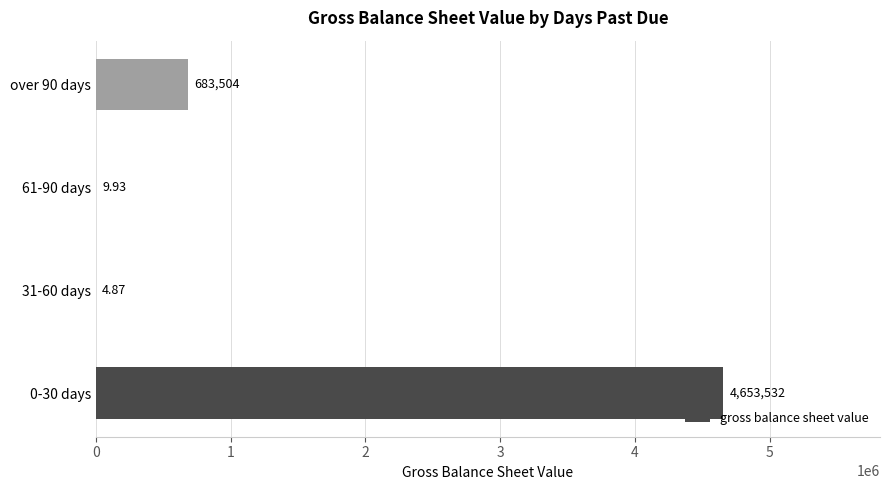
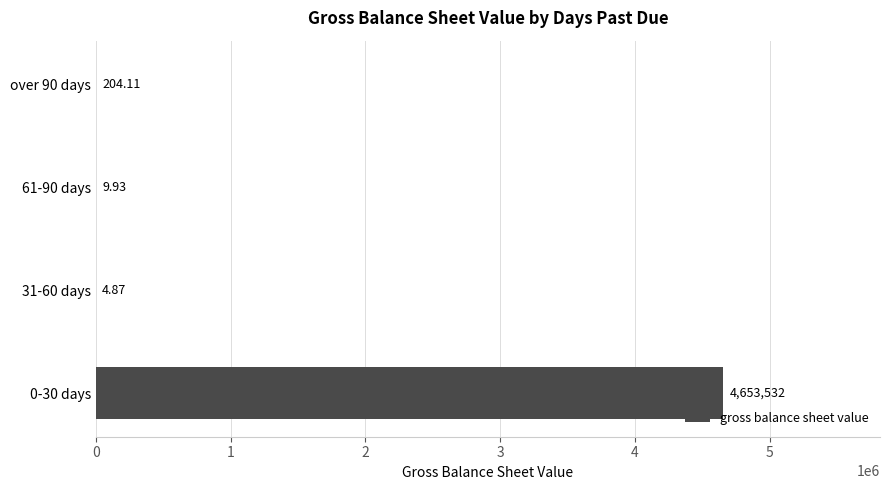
  {
-   "over 90 days": "683,504",
+   "over 90 days": "204.11",
    "61-90 days": "9.93",
    "31-60 days": "4.87",
    "0-30 days": "4,653,532"
  }
